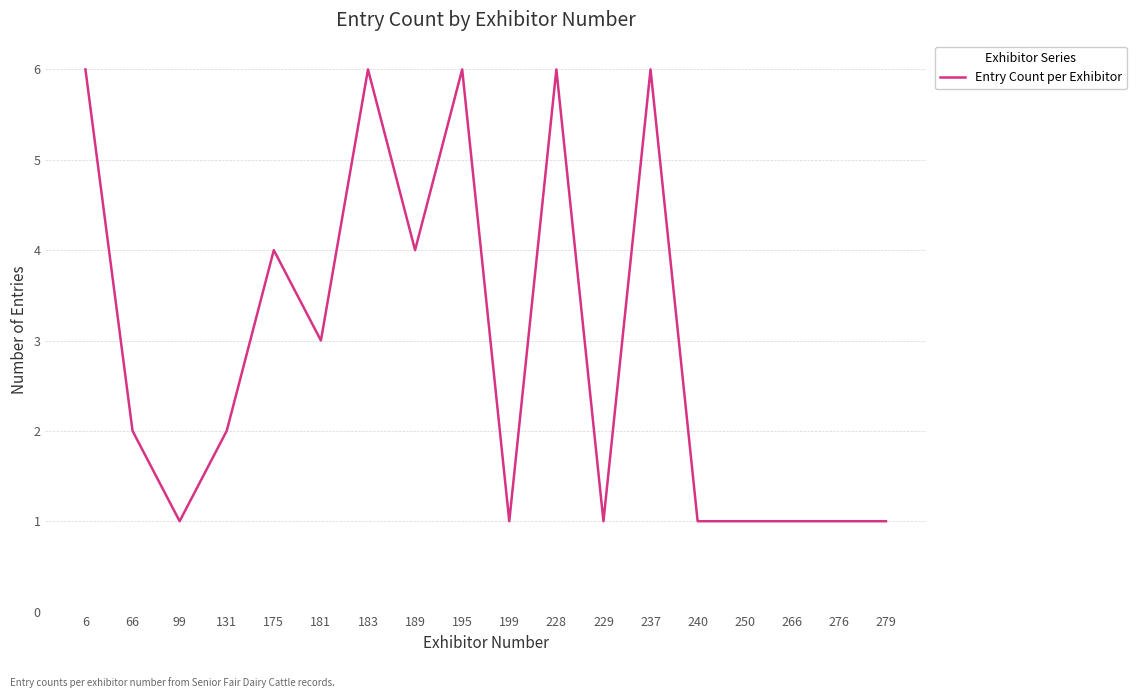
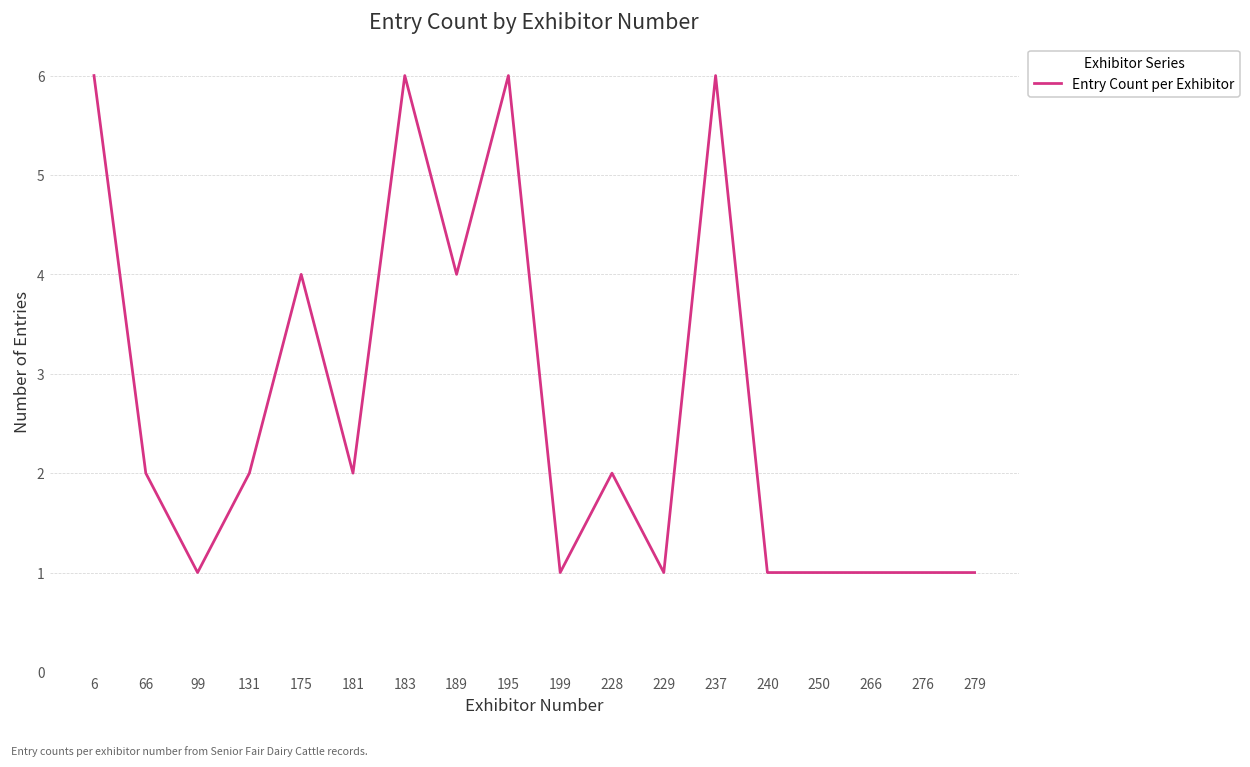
  {
    "6": 6,
    "66": 2,
    "99": 1,
    "131": 2,
    "175": 4,
-   "181": 3,
+   "181": 2,
    "183": 6,
    "189": 4,
    "195": 6,
    "199": 1,
-   "228": 6,
+   "228": 2,
    "229": 1,
    "237": 6,
    "240": 1,
    "250": 1,
    "266": 1,
    "276": 1,
    "279": 1
  }
